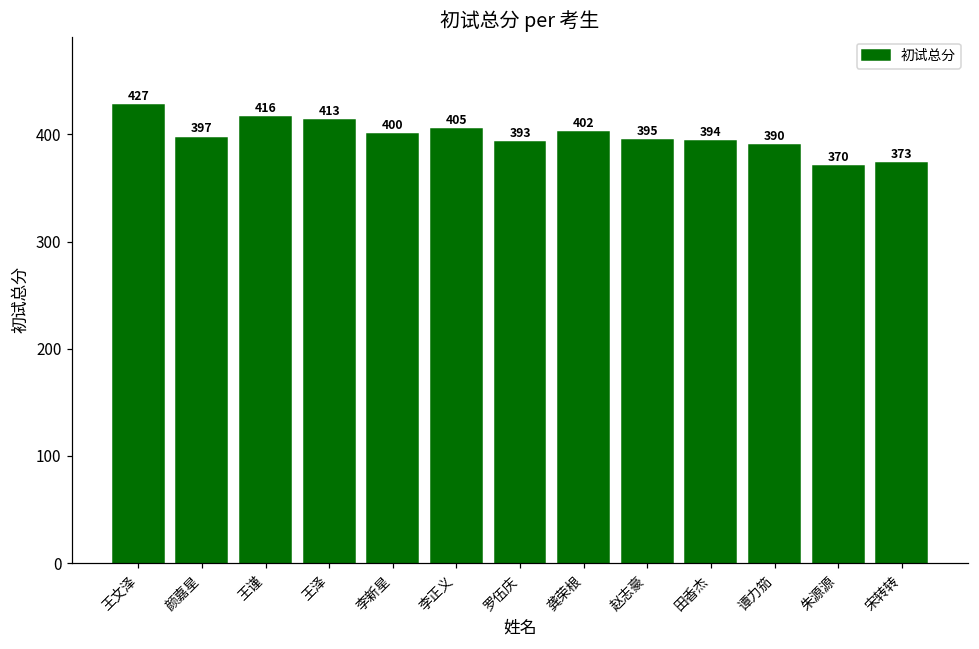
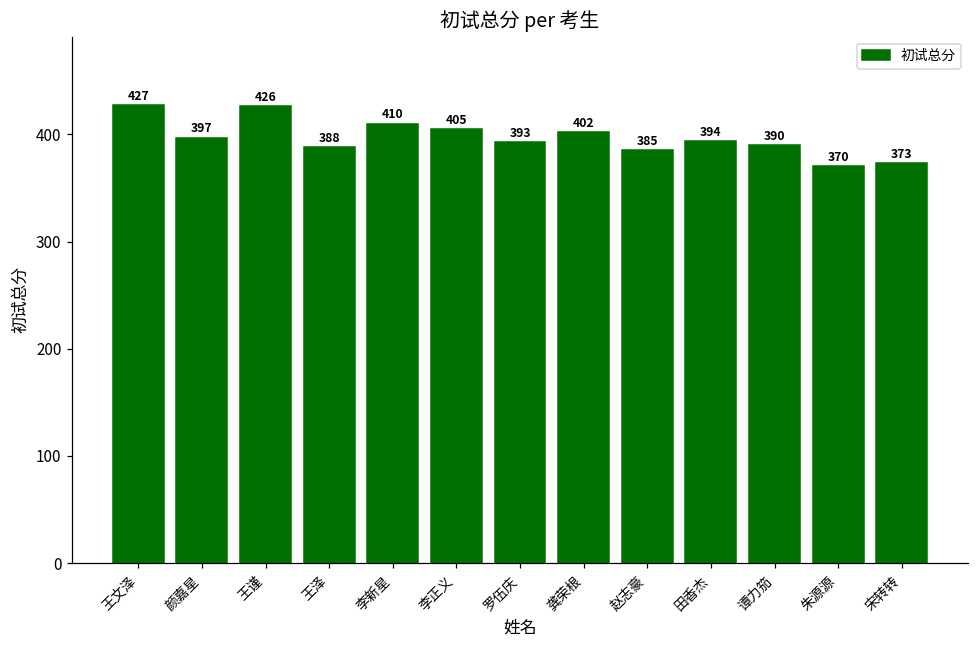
  {
    "王文泽": 427,
    "颜嘉星": 397,
-   "王谨": 416,
-   "王泽": 413,
-   "李新星": 400,
+   "王谨": 426,
+   "王泽": 388,
+   "李新星": 410,
    "李正义": 405,
    "罗伍庆": 393,
    "龚荣根": 402,
-   "赵志豪": 395,
+   "赵志豪": 385,
    "田香杰": 394,
    "谭力笳": 390,
    "朱源源": 370,
    "宋转转": 373
  }
